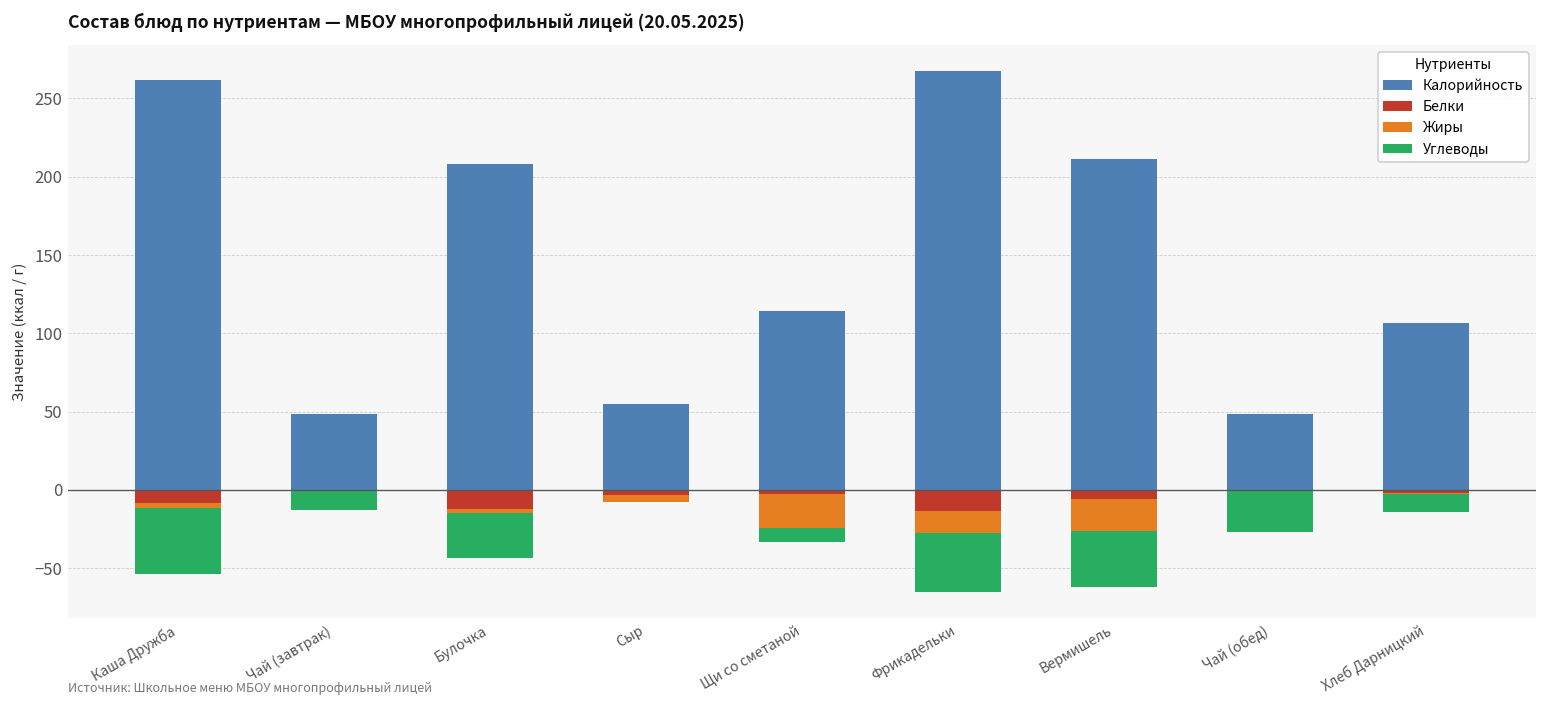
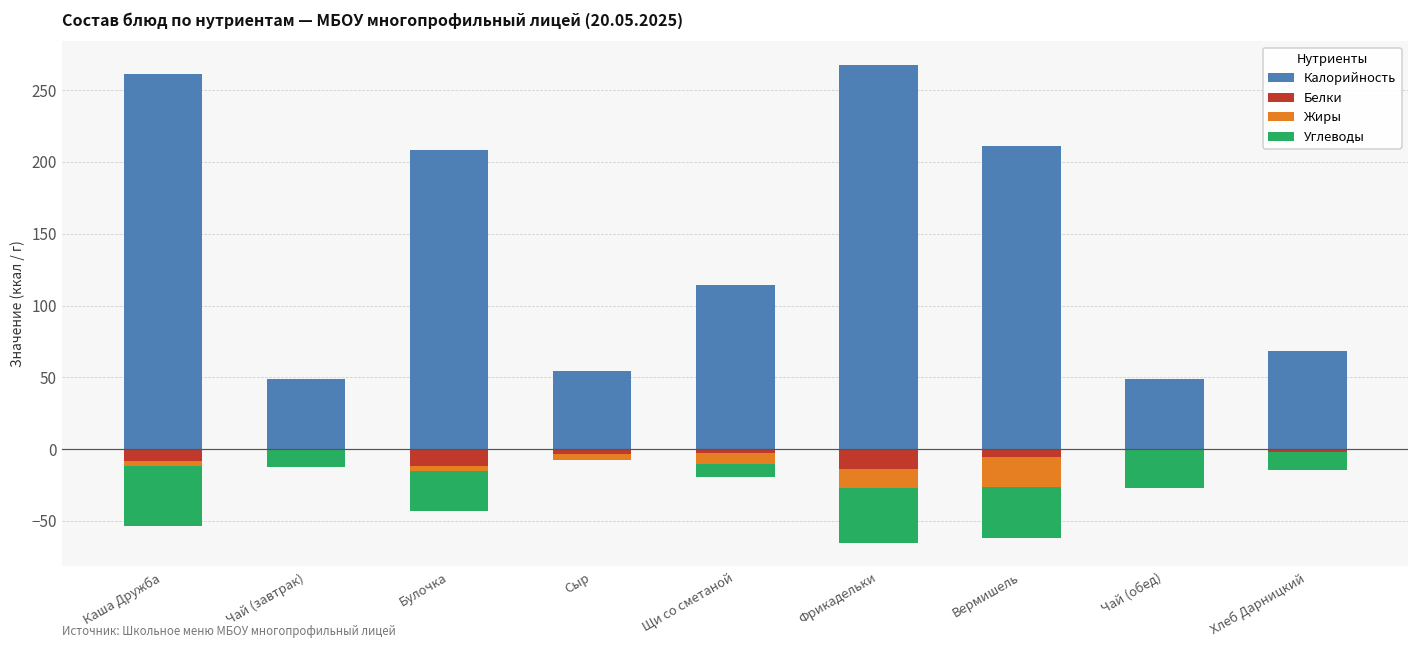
  {
    "Калорийность": {
      "Каша Дружба": 262,
      "Чай (завтрак)": 49,
      "Булочка": 208,
      "Сыр": 55,
      "Щи со сметаной": 114,
      "Фрикадельки": 268,
      "Вермишель": 211,
      "Чай (обед)": 49,
-     "Хлеб Дарницкий": 107
+     "Хлеб Дарницкий": 68
    },
    "Белки": {
      "Каша Дружба": -9,
      "Булочка": -12,
      "Сыр": -3,
      "Щи со сметаной": -3,
      "Фрикадельки": -14,
      "Вермишель": -6,
      "Хлеб Дарницкий": -2
    },
    "Жиры": {
      "Каша Дружба": -3,
      "Чай (завтрак)": 0,
      "Булочка": -3,
      "Сыр": -4,
-     "Щи со сметаной": -22,
+     "Щи со сметаной": -8,
      "Фрикадельки": -14,
      "Вермишель": -21,
      "Чай (обед)": 0
    },
    "Углеводы": {
      "Каша Дружба": -42,
      "Чай (завтрак)": -12,
      "Булочка": -28,
      "Сыр": 0,
      "Щи со сметаной": -9,
      "Фрикадельки": -38,
      "Вермишель": -35,
      "Чай (обед)": -27,
      "Хлеб Дарницкий": -12
    }
  }
